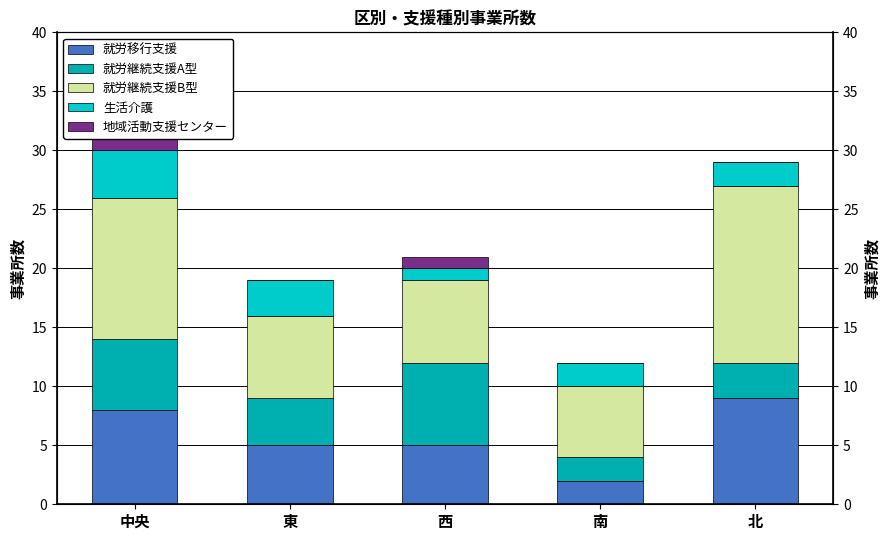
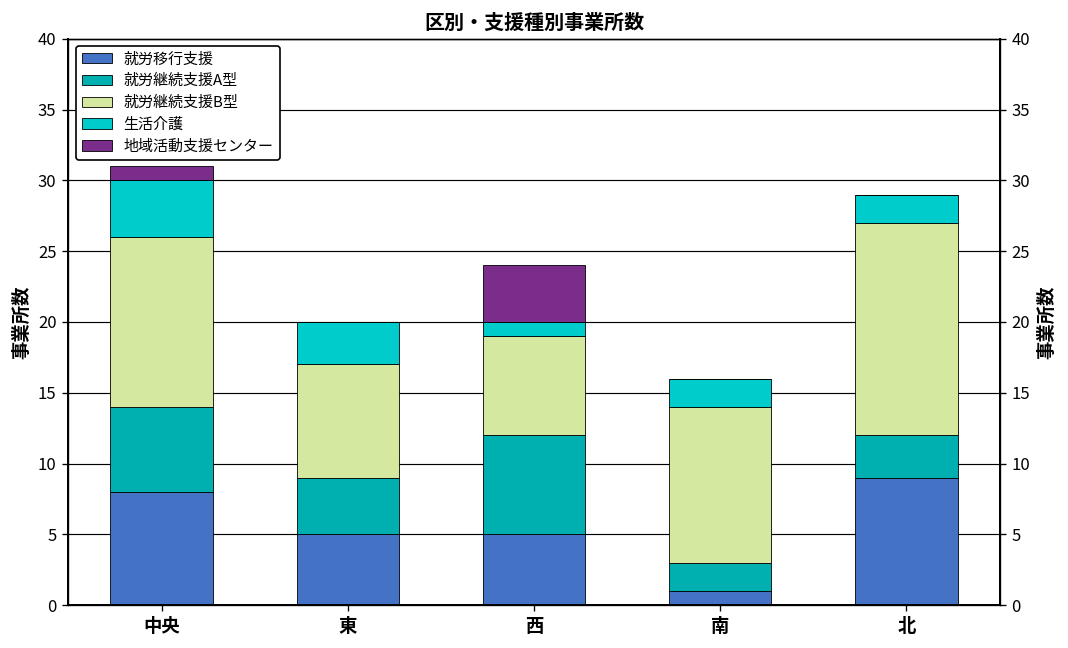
  {
    "就労移行支援": {
      "中央": 8,
      "東": 5,
      "西": 5,
-     "南": 2,
+     "南": 1,
      "北": 9
    },
    "就労継続支援B型": {
      "中央": 12,
-     "東": 7,
+     "東": 8,
      "西": 7,
-     "南": 6,
+     "南": 11,
      "北": 15
    },
    "地域活動支援センター": {
      "東": 0,
-     "西": 1,
+     "西": 4,
      "南": 0,
      "北": 0
    }
  }
